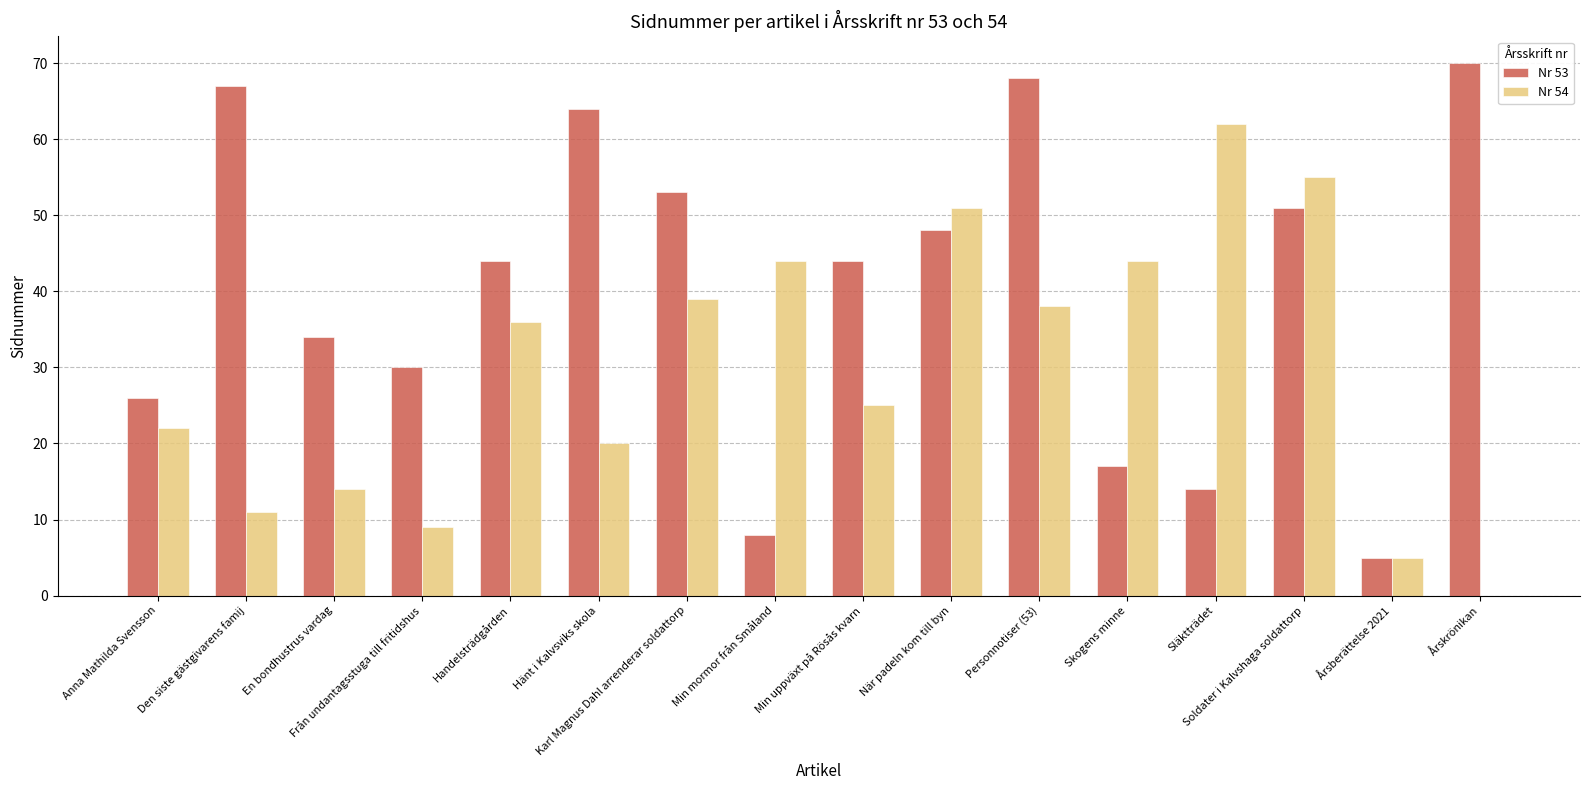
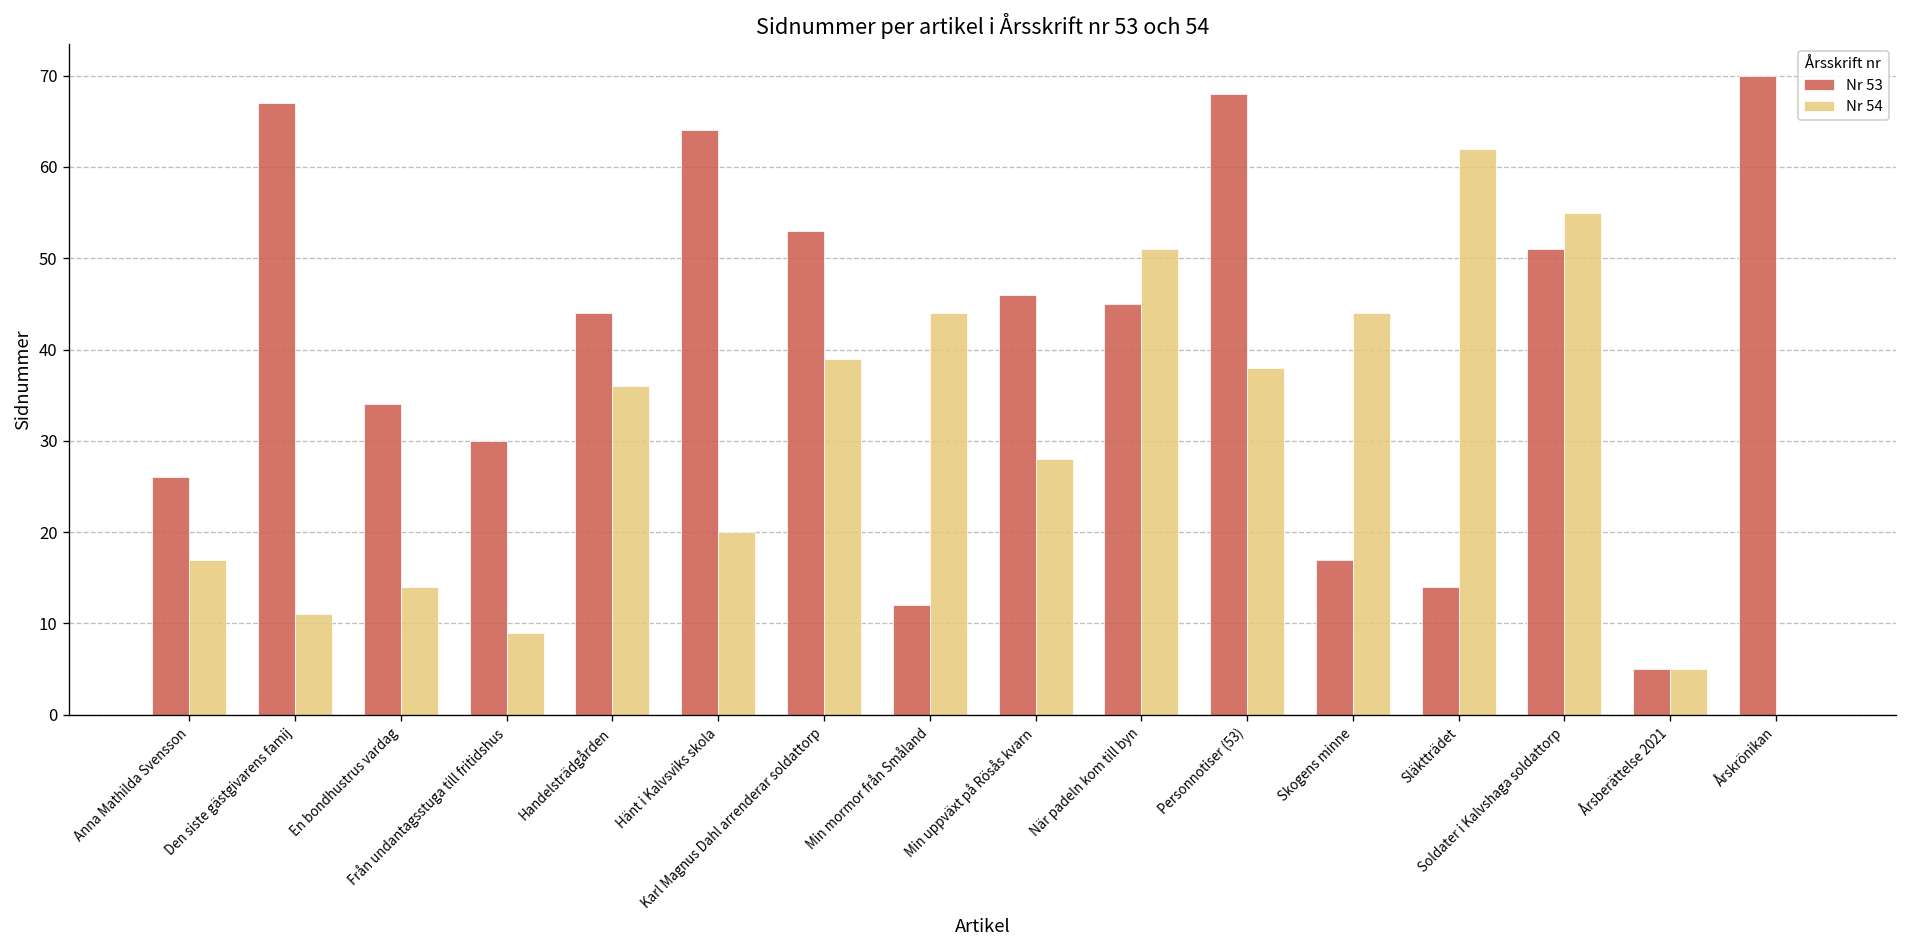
  {
    "Nr 53": {
      "Anna Mathilda Svensson": 26,
      "Den siste gästgivarens famij": 67,
      "En bondhustrus vardag": 34,
      "Från undantagsstuga till fritidshus": 30,
      "Handelsträdgården": 44,
      "Hänt i Kalvsviks skola": 64,
      "Karl Magnus Dahl arrenderar soldattorp": 53,
-     "Min mormor från Småland": 8,
-     "Min uppväxt på Rösås kvarn": 44,
-     "När padeln kom till byn": 48,
+     "Min mormor från Småland": 12,
+     "Min uppväxt på Rösås kvarn": 46,
+     "När padeln kom till byn": 45,
      "Personnotiser (53)": 68,
      "Skogens minne": 17,
      "Släktträdet": 14,
      "Soldater i Kalvshaga soldattorp": 51,
      "Årsberättelse 2021": 5,
      "Årskrönikan": 70
    },
    "Nr 54": {
-     "Anna Mathilda Svensson": 22,
+     "Anna Mathilda Svensson": 17,
      "Den siste gästgivarens famij": 11,
      "En bondhustrus vardag": 14,
      "Från undantagsstuga till fritidshus": 9,
      "Handelsträdgården": 36,
      "Hänt i Kalvsviks skola": 20,
      "Karl Magnus Dahl arrenderar soldattorp": 39,
      "Min mormor från Småland": 44,
-     "Min uppväxt på Rösås kvarn": 25,
+     "Min uppväxt på Rösås kvarn": 28,
      "När padeln kom till byn": 51,
      "Personnotiser (53)": 38,
      "Skogens minne": 44,
      "Släktträdet": 62,
      "Soldater i Kalvshaga soldattorp": 55,
      "Årsberättelse 2021": 5,
      "Årskrönikan": 0
    }
  }
